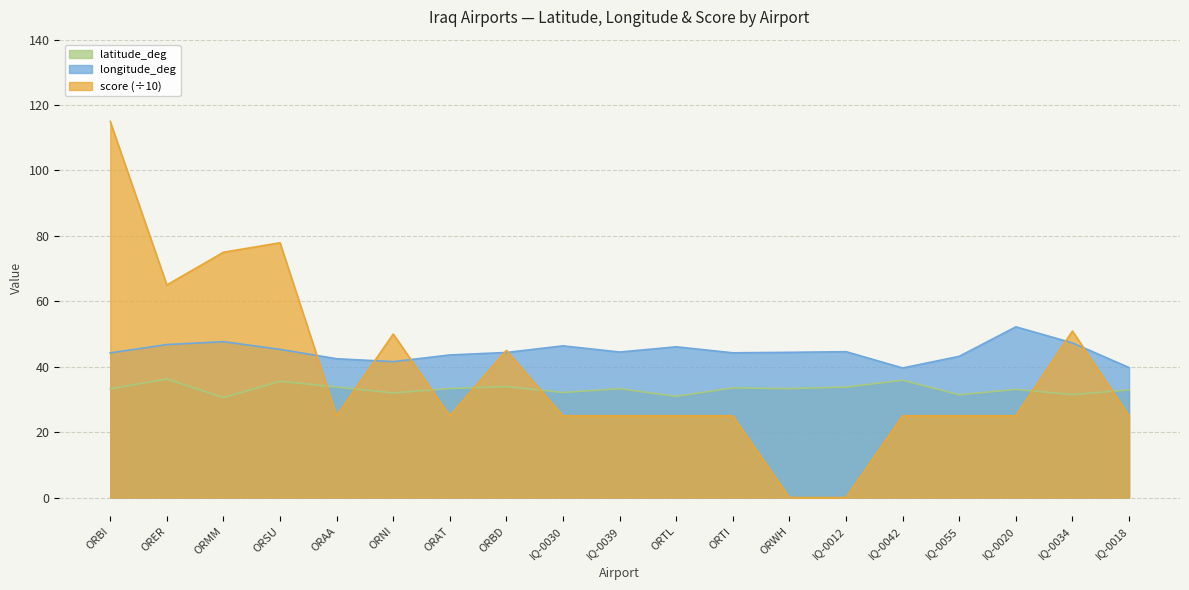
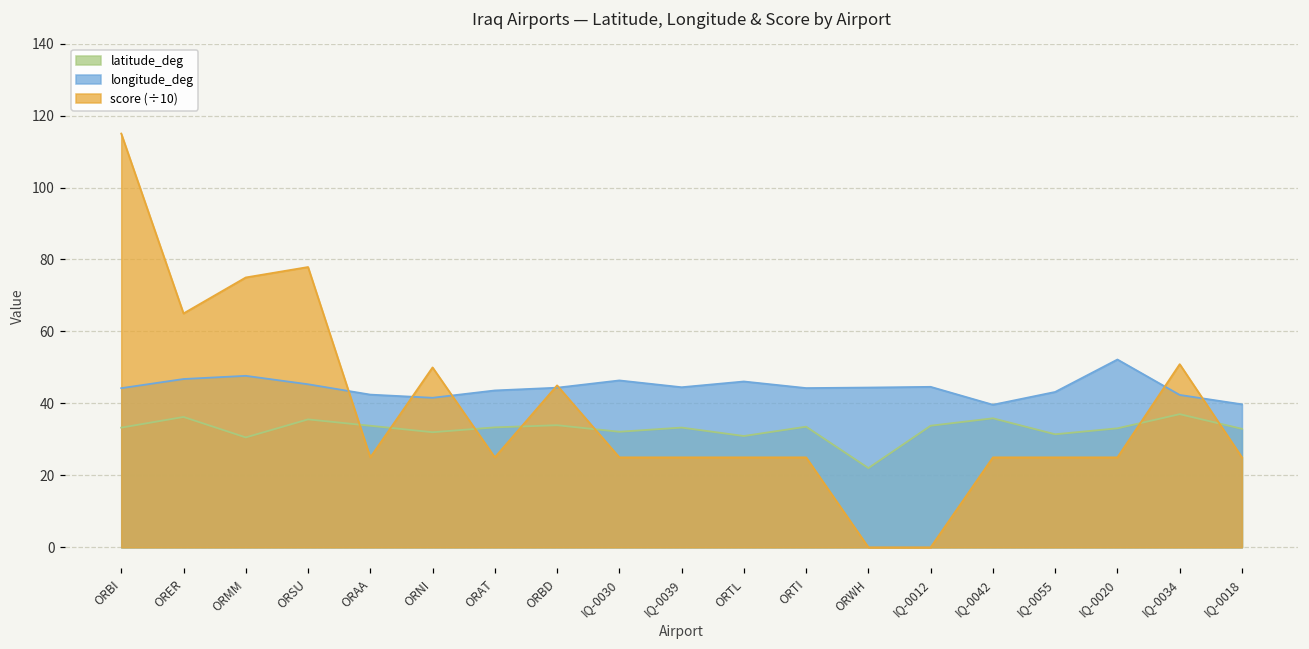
  {
    "latitude_deg": {
      "ORBI": 33,
      "ORER": 36,
      "ORMM": 31,
      "ORSU": 36,
      "ORAA": 34,
      "ORNI": 32,
      "ORAT": 33,
      "ORBD": 34,
      "IQ-0030": 32,
      "IQ-0039": 33,
      "ORTL": 31,
      "ORTI": 34,
-     "ORWH": 33,
+     "ORWH": 22,
      "IQ-0012": 34,
      "IQ-0042": 36,
      "IQ-0055": 31,
      "IQ-0020": 33,
-     "IQ-0034": 31,
+     "IQ-0034": 37,
      "IQ-0018": 33
    },
    "longitude_deg": {
      "ORBI": 44,
      "ORER": 47,
      "ORMM": 48,
      "ORSU": 45,
      "ORAA": 42,
      "ORNI": 42,
      "ORAT": 44,
      "IQ-0030": 46,
      "IQ-0039": 44,
      "ORTL": 46,
      "ORTI": 44,
      "ORWH": 44,
      "IQ-0012": 45,
      "IQ-0042": 40,
      "IQ-0055": 43,
      "IQ-0020": 52,
-     "IQ-0034": 47,
+     "IQ-0034": 42,
      "IQ-0018": 40
    },
    "score (÷10)": {
      "ORBI": 115,
      "ORER": 65,
      "ORMM": 75,
      "ORSU": 78,
      "ORAA": 25,
      "ORNI": 50,
      "ORAT": 25,
      "IQ-0030": 25,
      "IQ-0039": 25,
      "ORTL": 25,
      "ORTI": 25,
      "ORWH": 0,
      "IQ-0012": 0,
      "IQ-0042": 25,
      "IQ-0055": 25,
      "IQ-0020": 25,
      "IQ-0034": 51,
      "IQ-0018": 25
    }
  }
